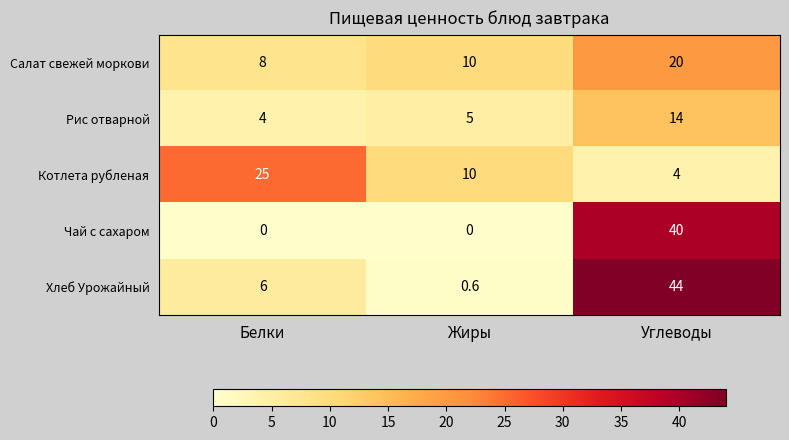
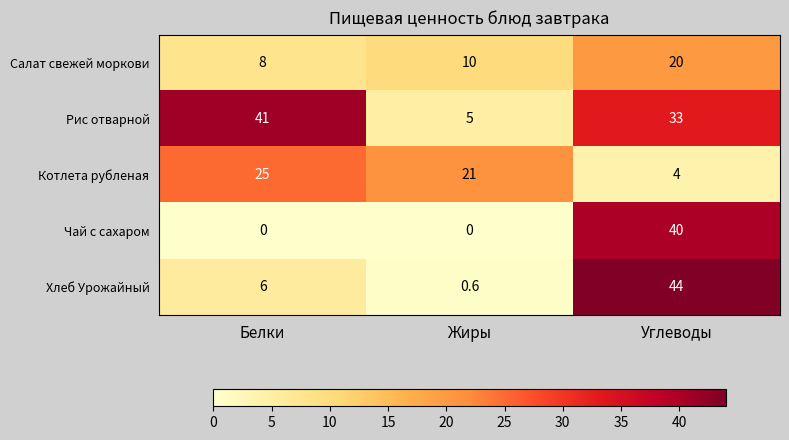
  {
    "Салат свежей моркови": {
      "Белки": 8,
      "Жиры": 10,
      "Углеводы": 20
    },
    "Рис отварной": {
-     "Белки": 4,
+     "Белки": 41,
      "Жиры": 5,
-     "Углеводы": 14
+     "Углеводы": 33
    },
    "Котлета рубленая": {
      "Белки": 25,
-     "Жиры": 10,
+     "Жиры": 21,
      "Углеводы": 4
    },
    "Чай с сахаром": {
      "Белки": 0,
      "Жиры": 0,
      "Углеводы": 40
    },
    "Хлеб Урожайный": {
      "Белки": 6,
      "Жиры": 0.6,
      "Углеводы": 44
    }
  }
